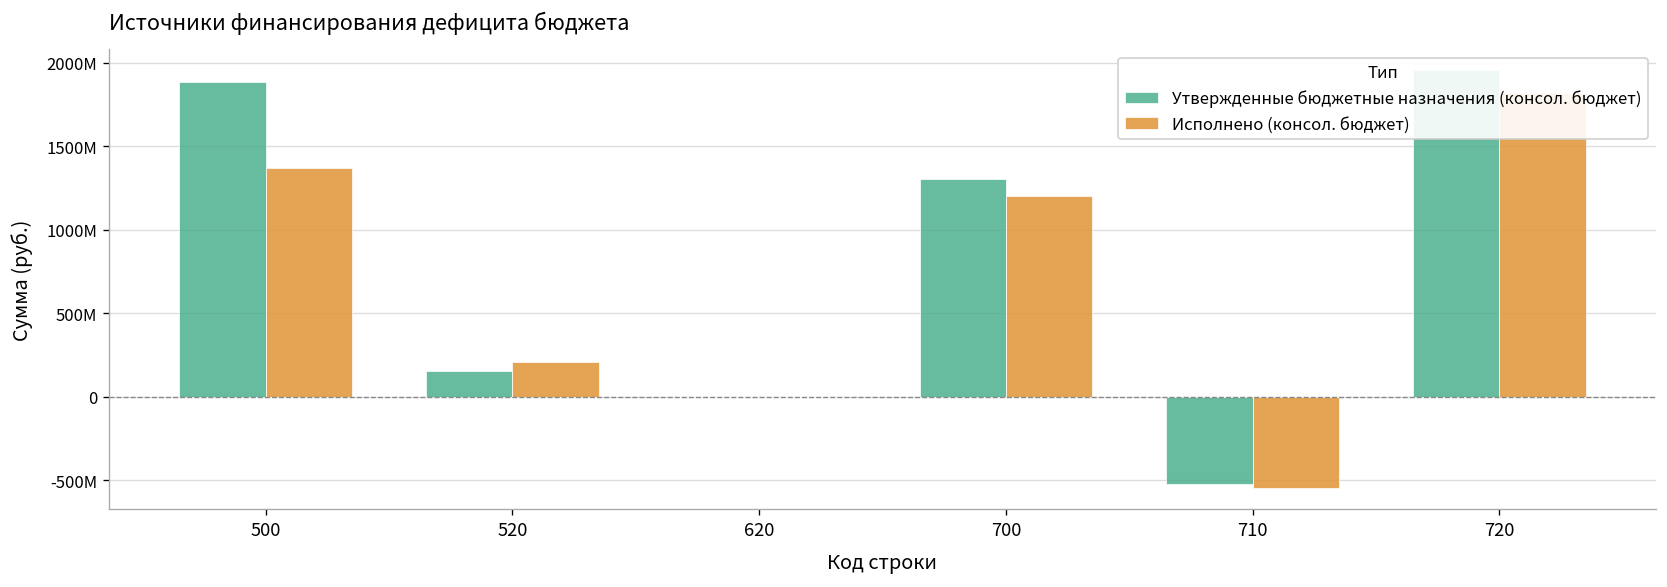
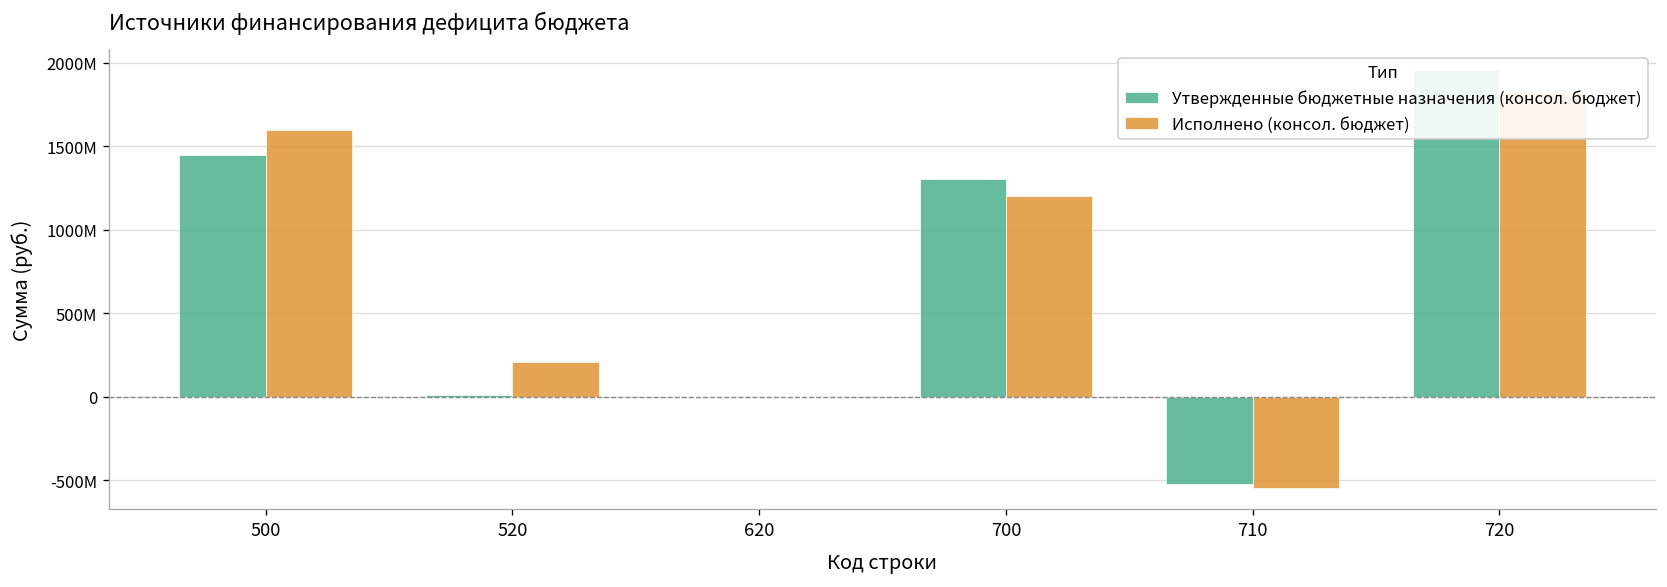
  {
    "Утвержденные бюджетные назначения (консол. бюджет)": {
-     "500": 1880000000,
-     "520": 150000000,
+     "500": 1440000000,
+     "520": 10000000,
      "620": 0,
      "700": 1300000000,
      "710": -520000000
    },
    "Исполнено (консол. бюджет)": {
-     "500": 1370000000,
+     "500": 1590000000,
      "520": 210000000,
      "620": 0,
      "700": 1200000000,
      "710": -550000000
    }
  }
